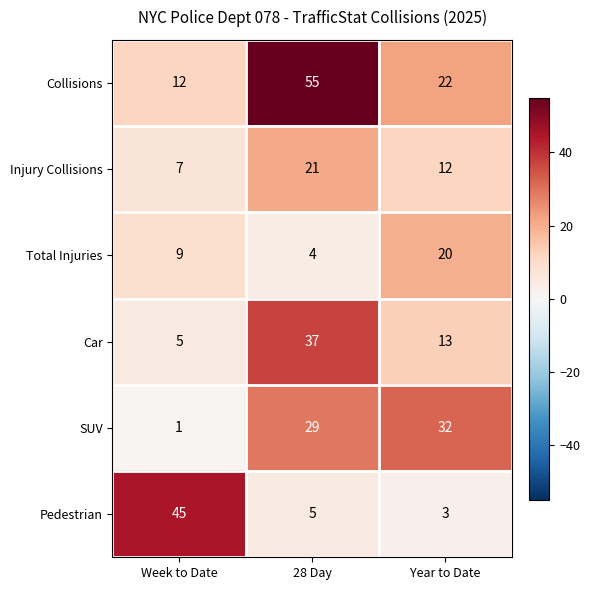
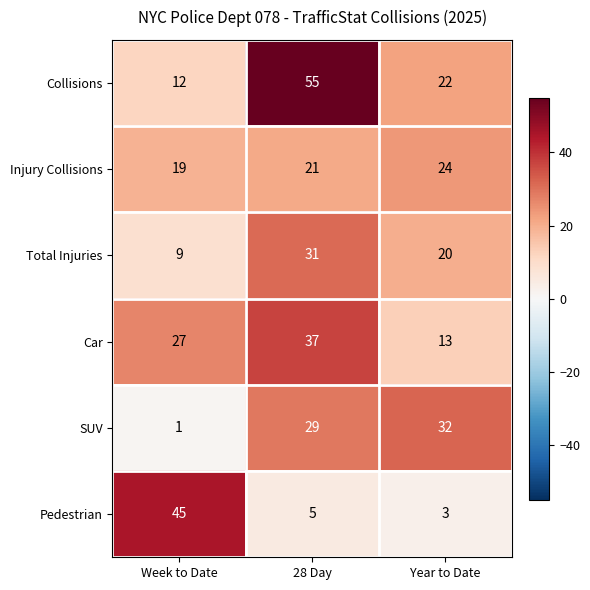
  {
    "Collisions": {
      "Week to Date": 12,
      "28 Day": 55,
      "Year to Date": 22
    },
    "Injury Collisions": {
-     "Week to Date": 7,
+     "Week to Date": 19,
      "28 Day": 21,
-     "Year to Date": 12
+     "Year to Date": 24
    },
    "Total Injuries": {
      "Week to Date": 9,
-     "28 Day": 4,
+     "28 Day": 31,
      "Year to Date": 20
    },
    "Car": {
-     "Week to Date": 5,
+     "Week to Date": 27,
      "28 Day": 37,
      "Year to Date": 13
    },
    "SUV": {
      "Week to Date": 1,
      "28 Day": 29,
      "Year to Date": 32
    },
    "Pedestrian": {
      "Week to Date": 45,
      "28 Day": 5,
      "Year to Date": 3
    }
  }
